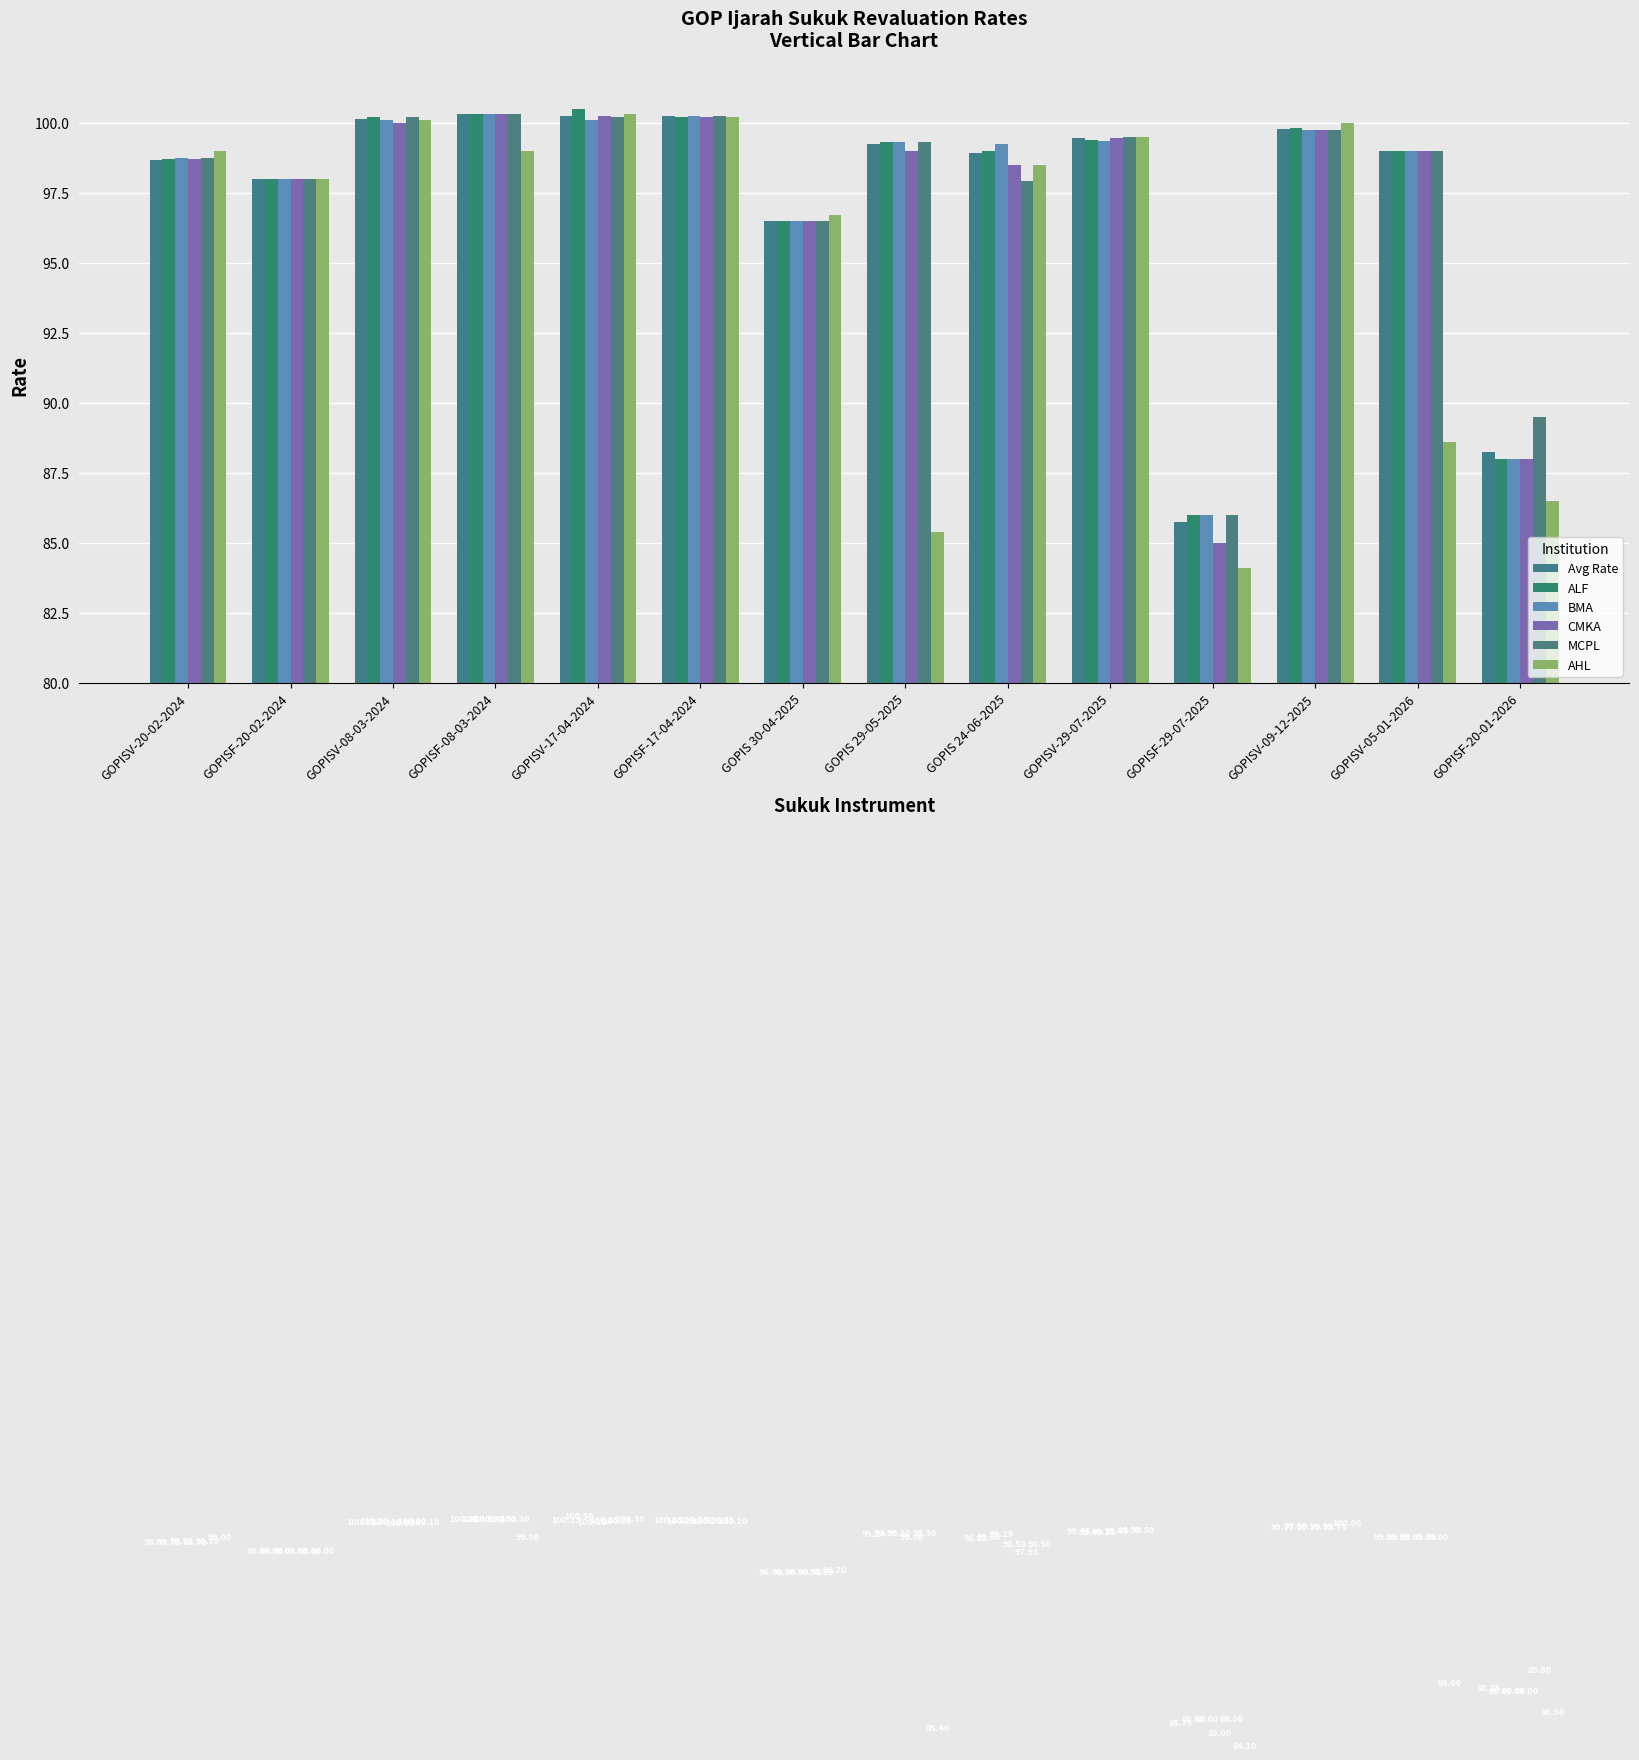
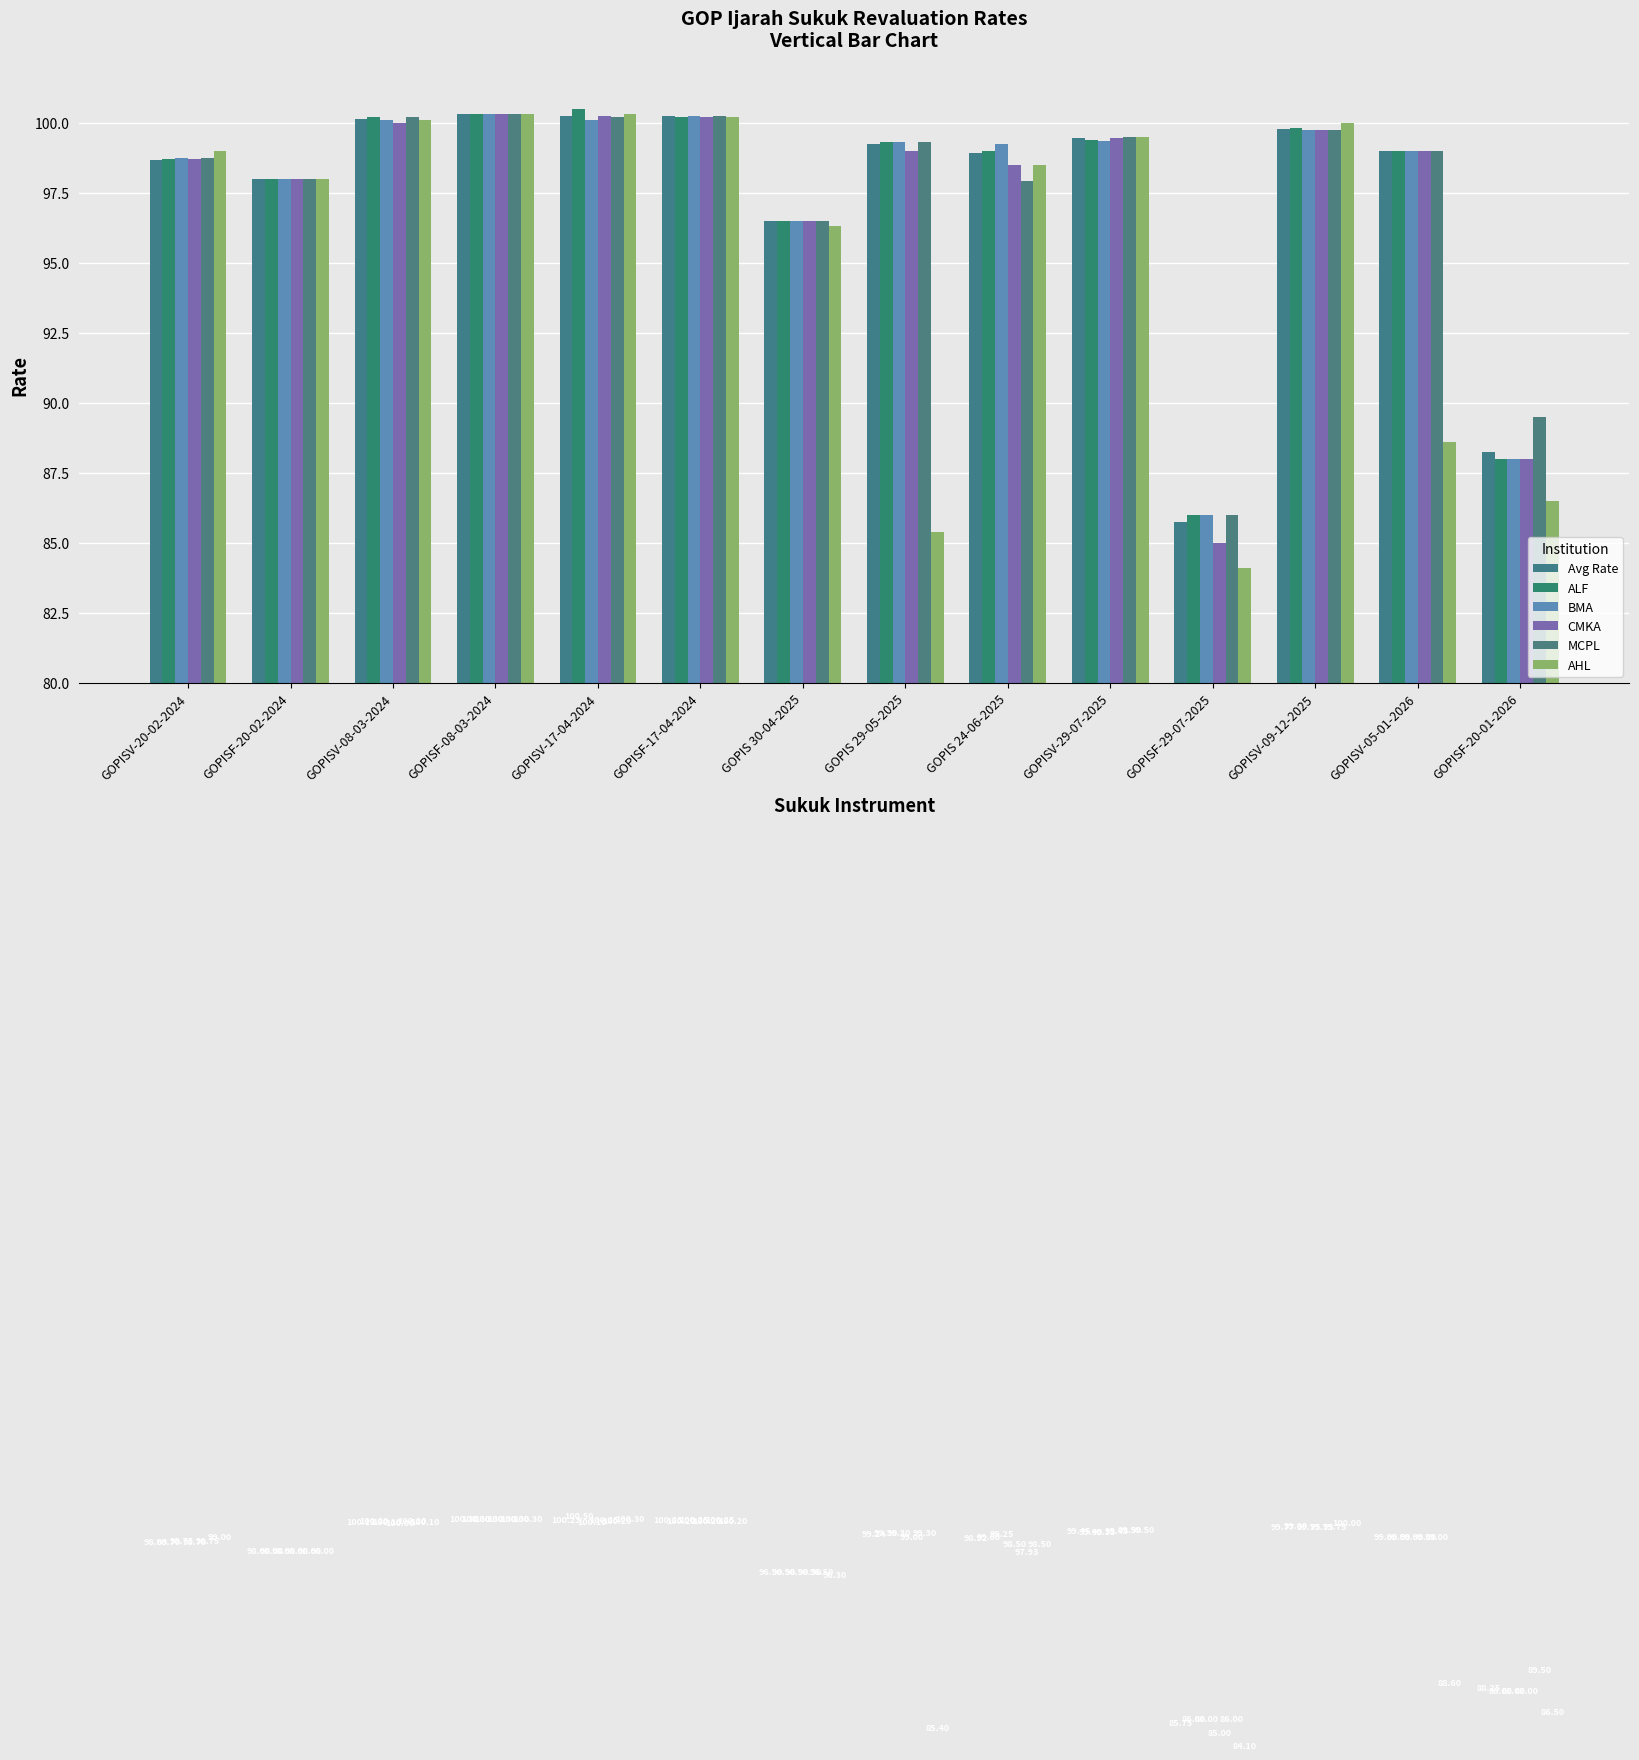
  {
    "AHL": {
-     "GOPISF-08-03-2024": 99.00,
-     "GOPIS 30-04-2025": 96.70,
+     "GOPISF-08-03-2024": 100.30,
+     "GOPIS 30-04-2025": 96.30,
      "GOPIS 29-05-2025": 85.40,
      "GOPIS 24-06-2025": 98.50,
      "GOPISF-29-07-2025": 84.10,
      "GOPISV-05-01-2026": 88.60,
      "GOPISF-20-01-2026": 86.50
    }
  }
